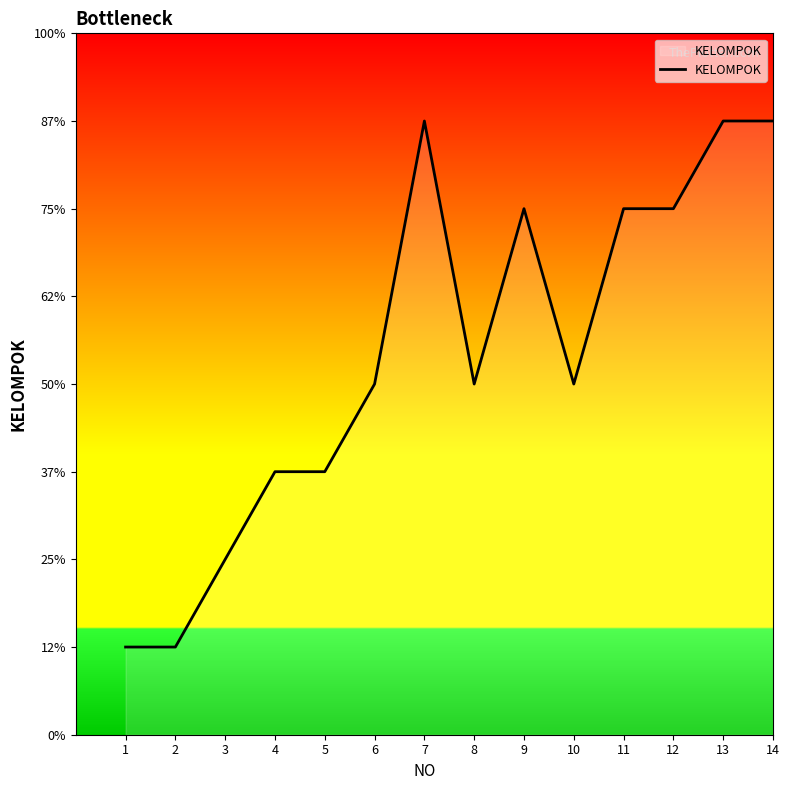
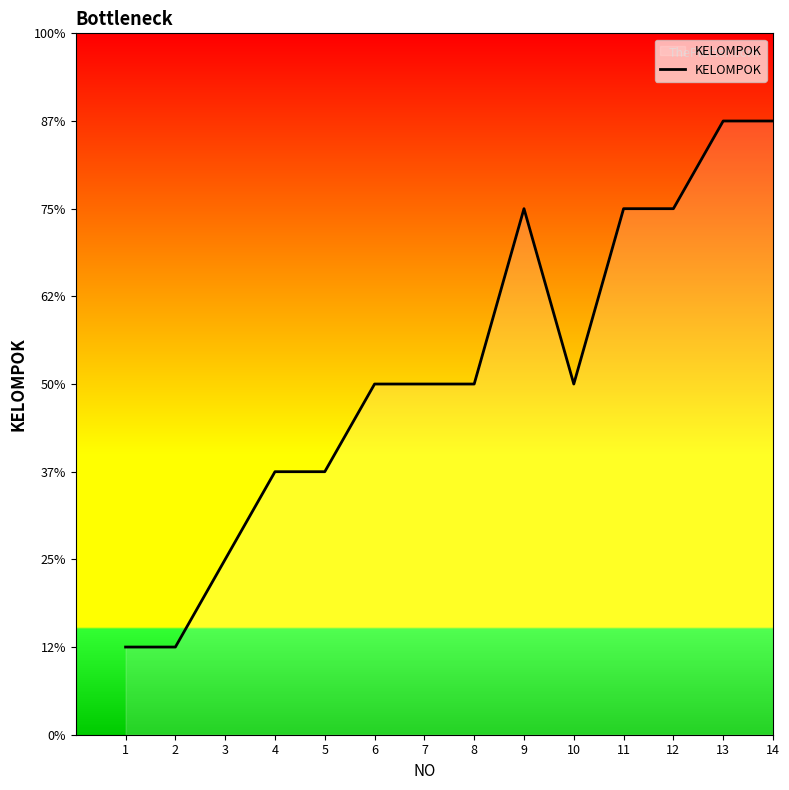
  {
    "1": "13%",
    "2": "13%",
    "3": "25%",
    "4": "38%",
    "5": "38%",
    "6": "50%",
-   "7": "88%",
+   "7": "50%",
    "8": "50%",
    "9": "75%",
    "10": "50%",
    "11": "75%",
    "12": "75%",
    "13": "88%",
    "14": "88%"
  }
